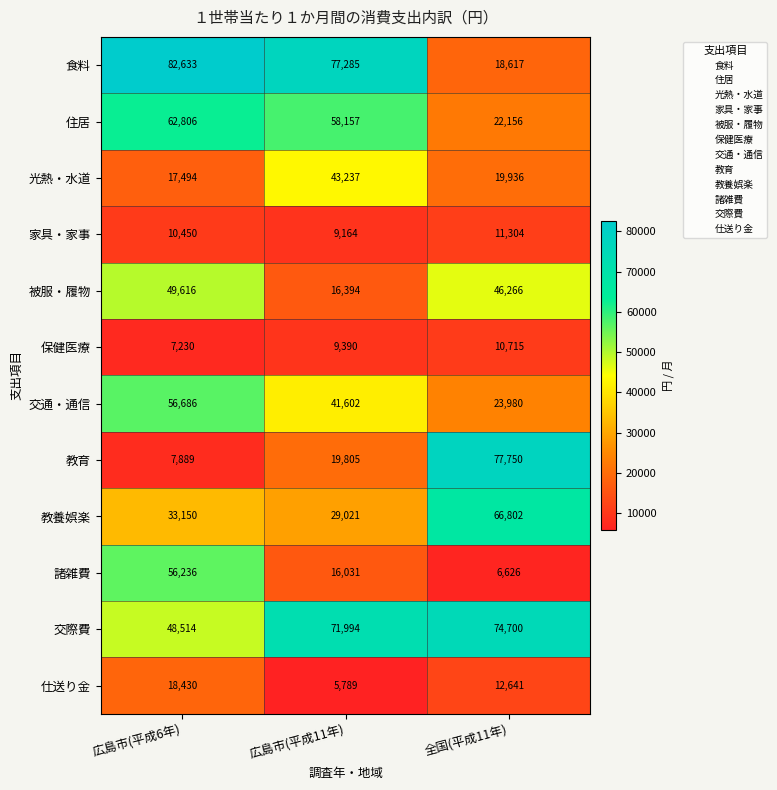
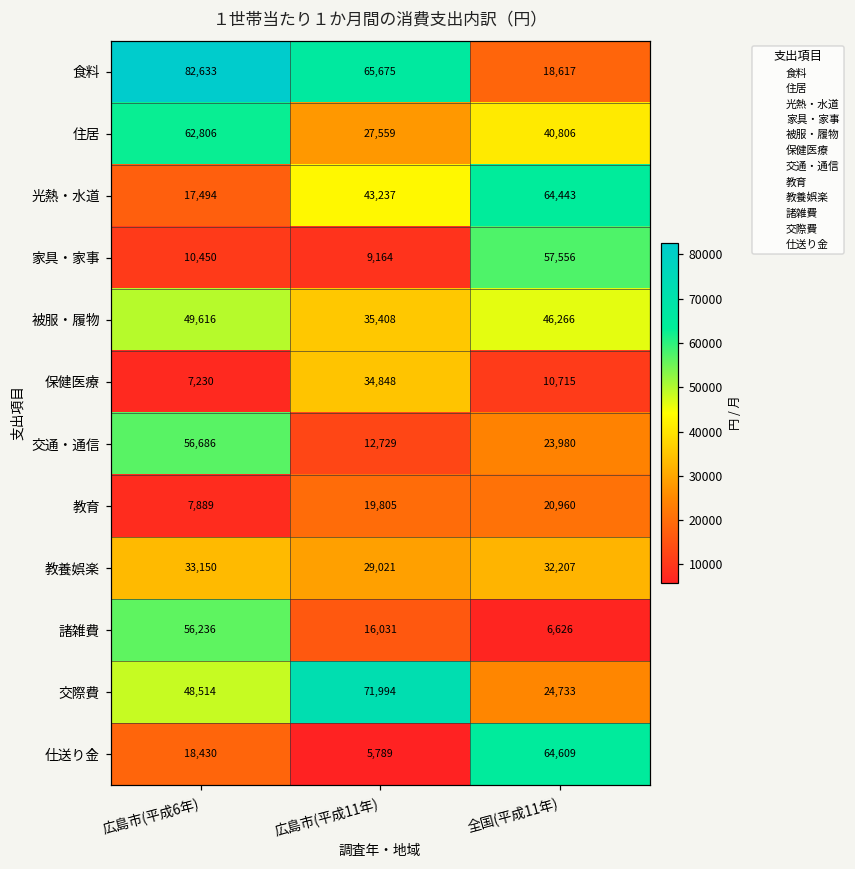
  {
    "食料": {
      "広島市(平成6年)": "82,633",
-     "広島市(平成11年)": "77,285",
+     "広島市(平成11年)": "65,675",
      "全国(平成11年)": "18,617"
    },
    "住居": {
      "広島市(平成6年)": "62,806",
-     "広島市(平成11年)": "58,157",
-     "全国(平成11年)": "22,156"
+     "広島市(平成11年)": "27,559",
+     "全国(平成11年)": "40,806"
    },
    "光熱・水道": {
      "広島市(平成6年)": "17,494",
      "広島市(平成11年)": "43,237",
-     "全国(平成11年)": "19,936"
+     "全国(平成11年)": "64,443"
    },
    "家具・家事": {
      "広島市(平成6年)": "10,450",
      "広島市(平成11年)": "9,164",
-     "全国(平成11年)": "11,304"
+     "全国(平成11年)": "57,556"
    },
    "被服・履物": {
      "広島市(平成6年)": "49,616",
-     "広島市(平成11年)": "16,394",
+     "広島市(平成11年)": "35,408",
      "全国(平成11年)": "46,266"
    },
    "保健医療": {
      "広島市(平成6年)": "7,230",
-     "広島市(平成11年)": "9,390",
+     "広島市(平成11年)": "34,848",
      "全国(平成11年)": "10,715"
    },
    "交通・通信": {
      "広島市(平成6年)": "56,686",
-     "広島市(平成11年)": "41,602",
+     "広島市(平成11年)": "12,729",
      "全国(平成11年)": "23,980"
    },
    "教育": {
      "広島市(平成6年)": "7,889",
      "広島市(平成11年)": "19,805",
-     "全国(平成11年)": "77,750"
+     "全国(平成11年)": "20,960"
    },
    "教養娯楽": {
      "広島市(平成6年)": "33,150",
      "広島市(平成11年)": "29,021",
-     "全国(平成11年)": "66,802"
+     "全国(平成11年)": "32,207"
    },
    "諸雑費": {
      "広島市(平成6年)": "56,236",
      "広島市(平成11年)": "16,031",
      "全国(平成11年)": "6,626"
    },
    "交際費": {
      "広島市(平成6年)": "48,514",
      "広島市(平成11年)": "71,994",
-     "全国(平成11年)": "74,700"
+     "全国(平成11年)": "24,733"
    },
    "仕送り金": {
      "広島市(平成6年)": "18,430",
      "広島市(平成11年)": "5,789",
-     "全国(平成11年)": "12,641"
+     "全国(平成11年)": "64,609"
    }
  }
